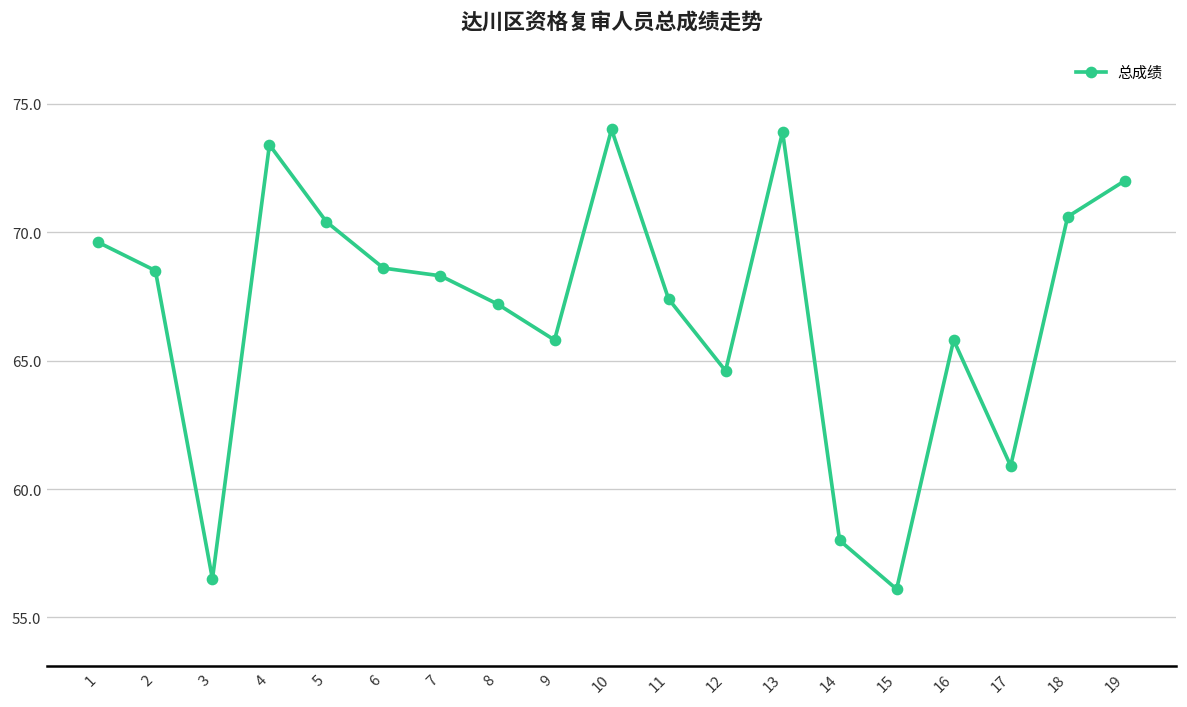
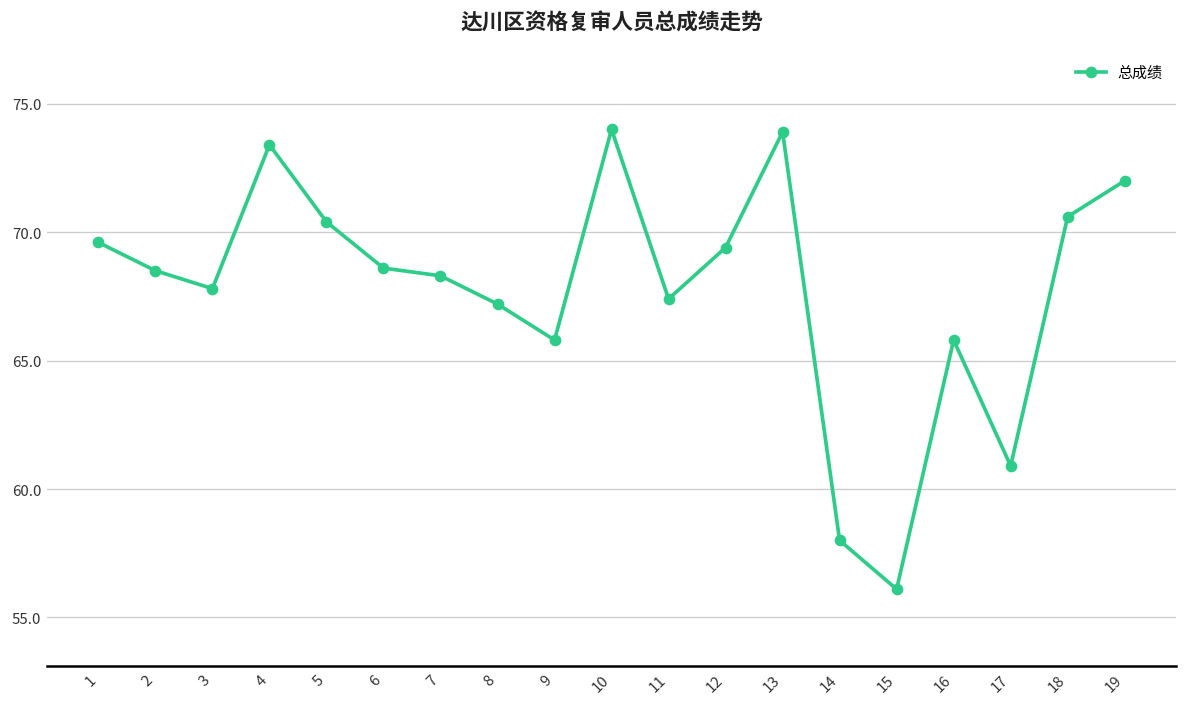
  {
    "1": 69.6,
    "2": 68.5,
-   "3": 56.5,
+   "3": 67.8,
    "4": 73.4,
    "5": 70.4,
    "6": 68.6,
    "7": 68.3,
    "8": 67.2,
    "9": 65.8,
    "10": 74.0,
    "11": 67.4,
-   "12": 64.6,
+   "12": 69.4,
    "13": 73.9,
    "14": 58.0,
    "15": 56.1,
    "16": 65.8,
    "17": 60.9,
    "18": 70.6,
    "19": 72.0
  }
